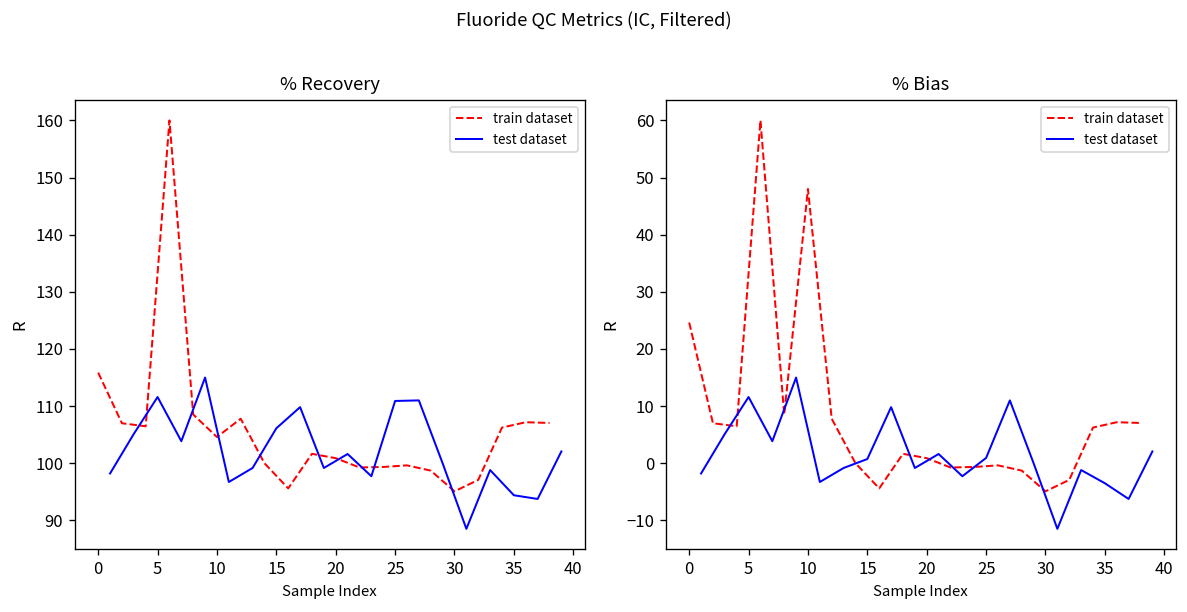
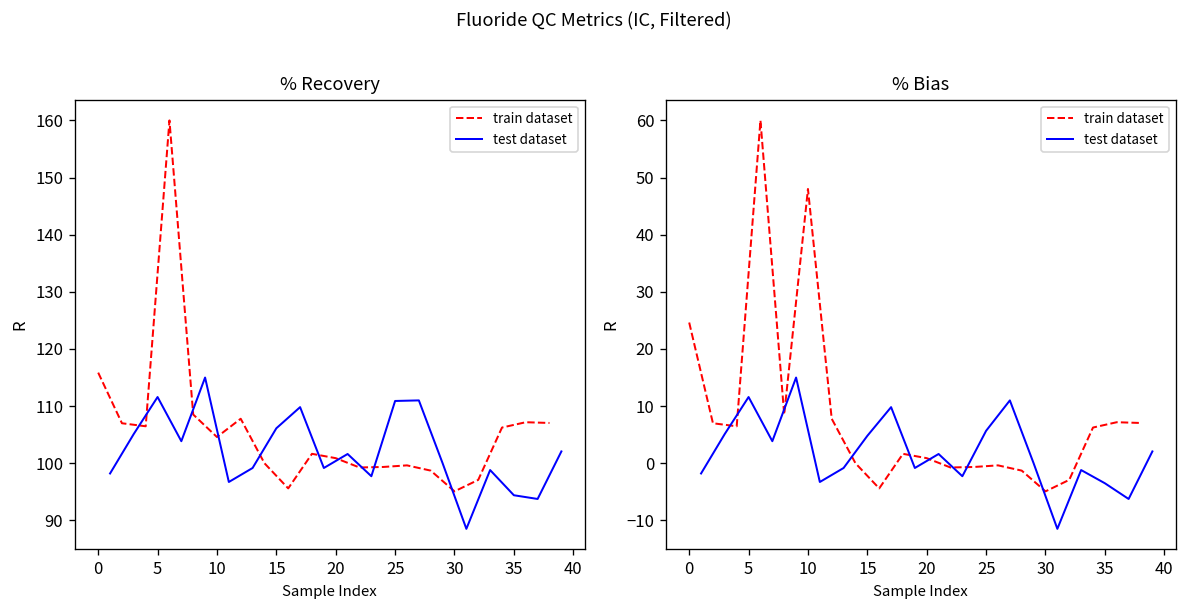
  {
    "% Recovery": {
      "train dataset": {
        "0": 116,
        "10": 105,
        "20": 101,
        "30": 95
      },
      "test dataset": {
        "5": 112,
        "15": 106,
        "25": 111,
        "35": 94
      }
    },
    "% Bias": {
      "train dataset": {
        "0": 25,
        "10": 48,
        "20": 1,
        "30": -5
      },
      "test dataset": {
        "5": 12,
-       "15": 1,
-       "25": 1,
+       "15": 5,
+       "25": 6,
        "35": -4
      }
    }
  }
